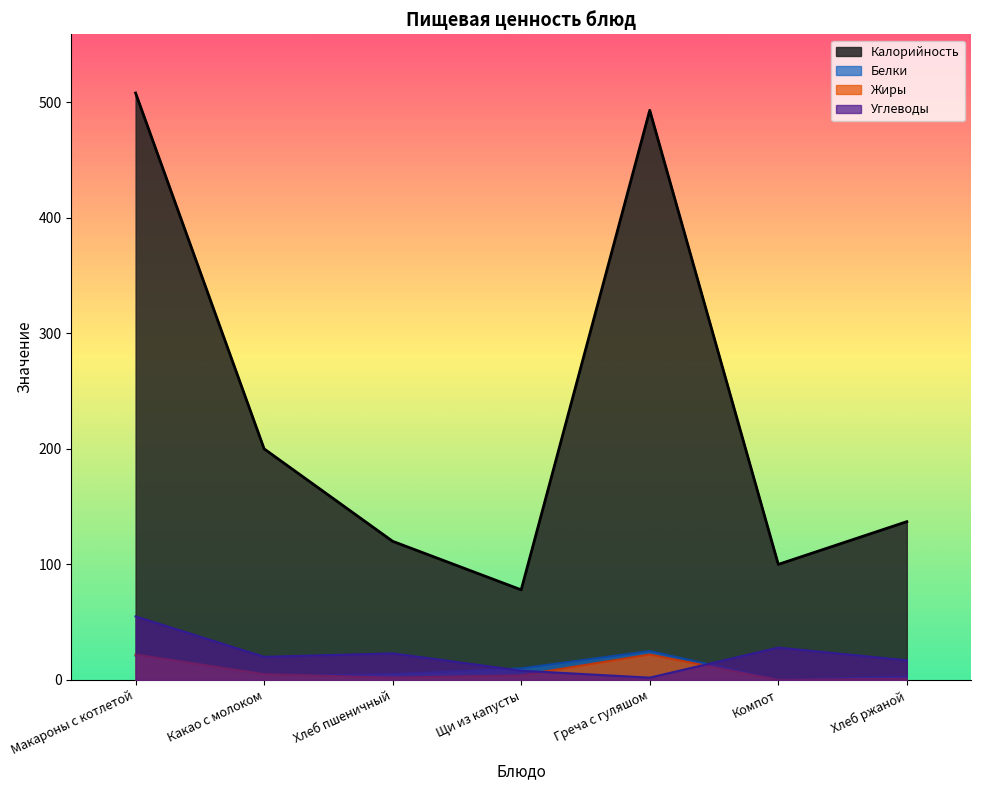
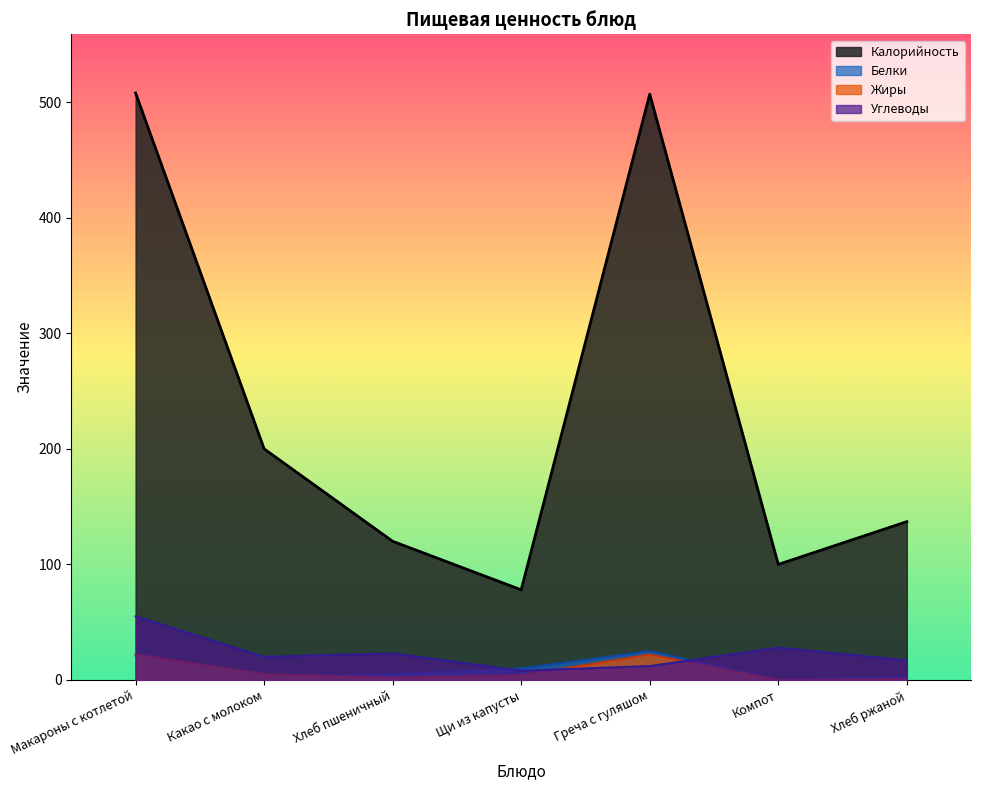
  {
    "Калорийность": {
      "Макароны с котлетой": 508,
      "Какао с молоком": 200,
      "Хлеб пшеничный": 120,
      "Щи из капусты": 78,
-     "Греча с гуляшом": 493,
+     "Греча с гуляшом": 507,
      "Компот": 100,
      "Хлеб ржаной": 137
    },
    "Белки": {
      "Хлеб пшеничный": 5,
      "Греча с гуляшом": 25
    },
    "Жиры": {
      "Хлеб пшеничный": 2,
      "Щи из капусты": 4,
      "Греча с гуляшом": 22
    },
    "Углеводы": {
      "Макароны с котлетой": 55,
      "Какао с молоком": 20,
      "Хлеб пшеничный": 23,
-     "Греча с гуляшом": 2,
+     "Греча с гуляшом": 12,
      "Компот": 28,
      "Хлеб ржаной": 17
    }
  }
